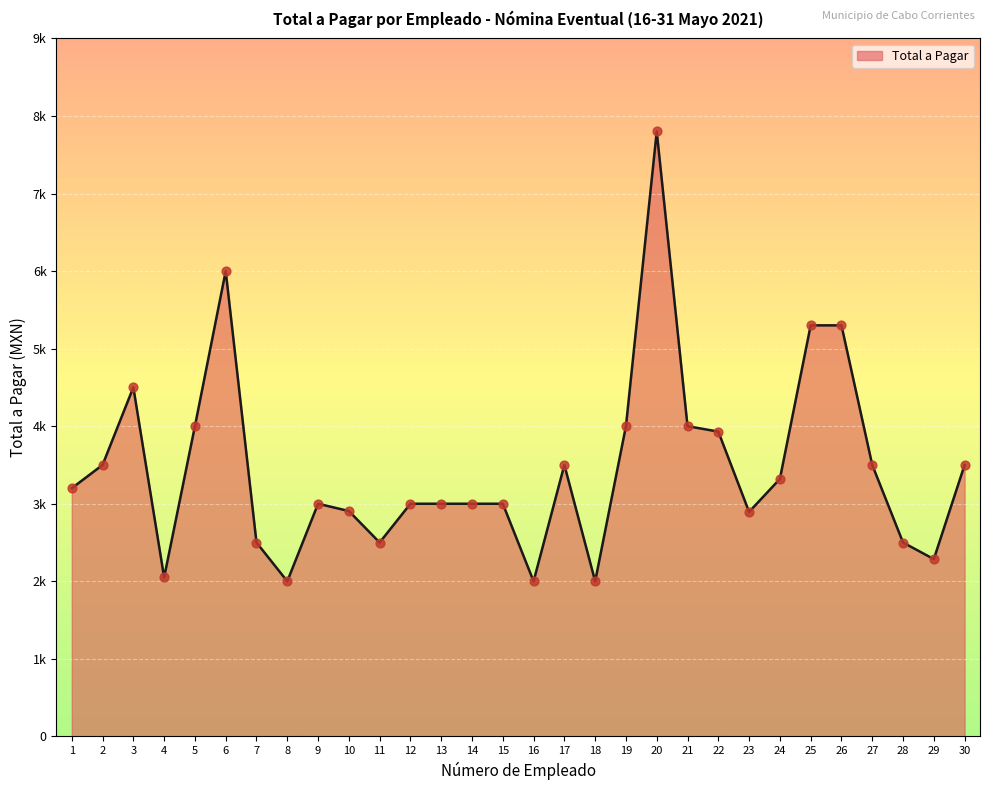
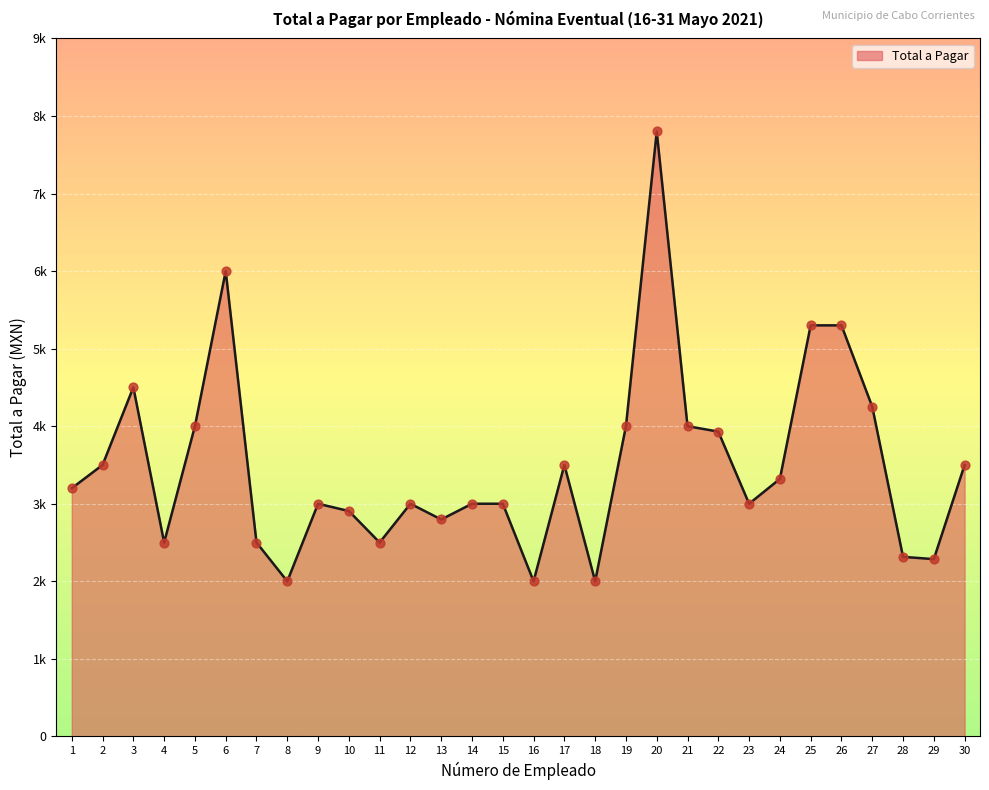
  {
    "1": 3200,
    "2": 3500,
    "3": 4500,
-   "4": 2100,
+   "4": 2500,
    "5": 4000,
    "6": 6000,
    "7": 2500,
    "8": 2000,
    "9": 3000,
    "10": 2900,
    "11": 2500,
    "12": 3000,
-   "13": 3000,
+   "13": 2800,
    "14": 3000,
    "15": 3000,
    "16": 2000,
    "17": 3500,
    "18": 2000,
    "19": 4000,
    "20": 7800,
    "21": 4000,
    "22": 3900,
-   "23": 2900,
+   "23": 3000,
    "24": 3300,
    "25": 5300,
    "26": 5300,
-   "27": 3500,
-   "28": 2500,
+   "27": 4300,
+   "28": 2300,
    "29": 2300,
    "30": 3500
  }
